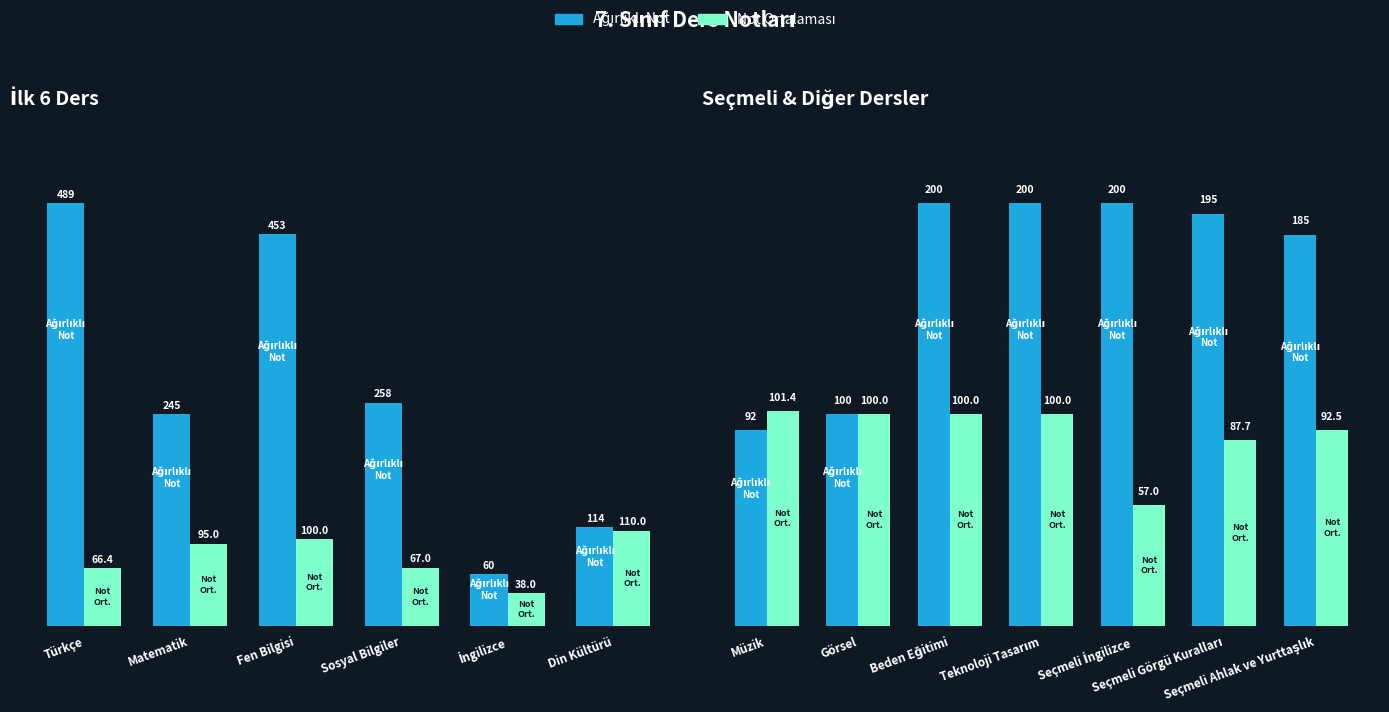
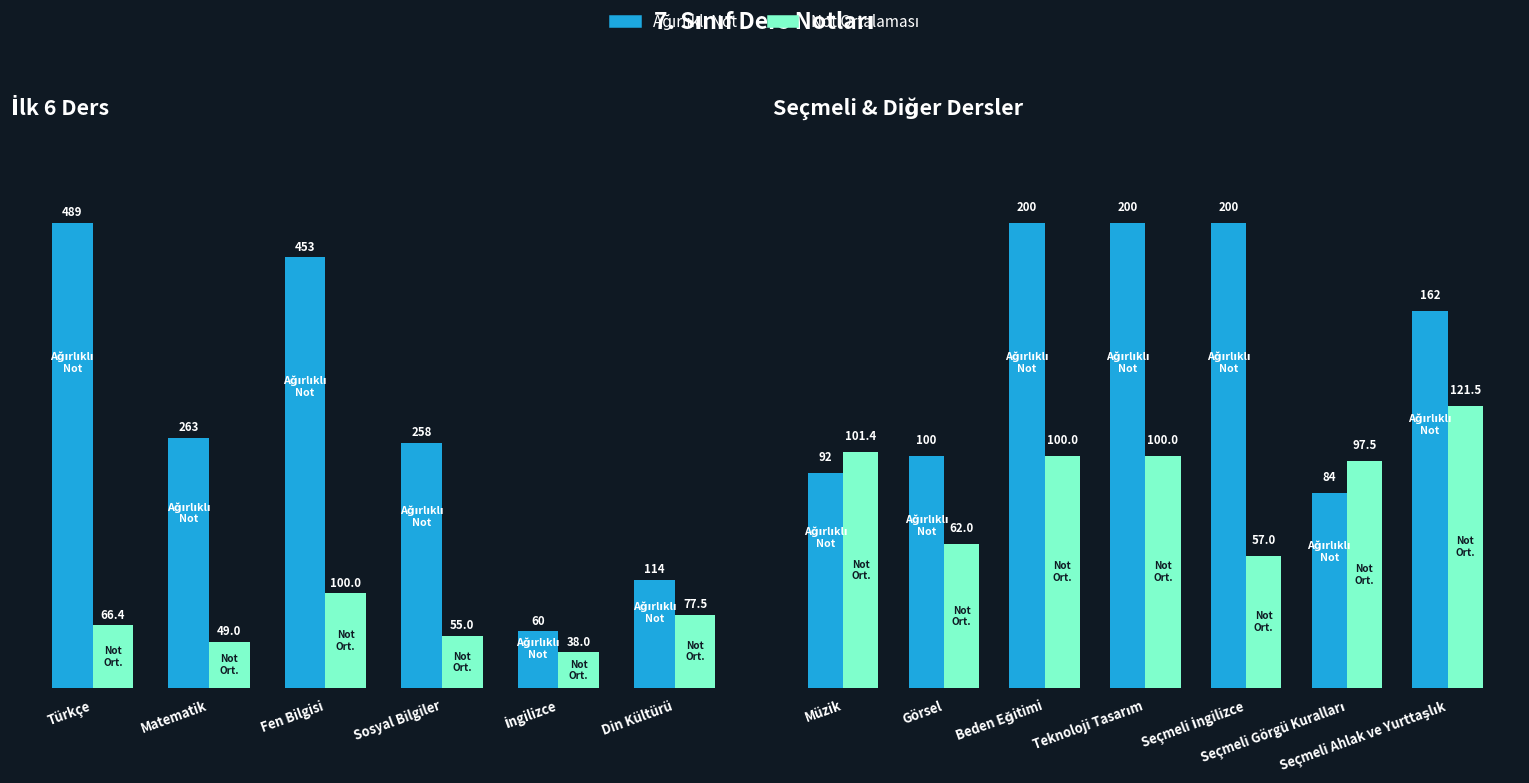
  {
    "İlk 6 Ders": {
      "Ağırlıklı Not": {
        "Türkçe": 489,
-       "Matematik": 245,
+       "Matematik": 263,
        "Fen Bilgisi": 453,
        "Sosyal Bilgiler": 258,
        "İngilizce": 60,
        "Din Kültürü": 114
      },
      "Not Ortalaması": {
        "Türkçe": 66.4,
-       "Matematik": 95.0,
+       "Matematik": 49.0,
        "Fen Bilgisi": 100.0,
-       "Sosyal Bilgiler": 67.0,
+       "Sosyal Bilgiler": 55.0,
        "İngilizce": 38.0,
-       "Din Kültürü": 110.0
+       "Din Kültürü": 77.5
      }
    },
    "Seçmeli & Diğer Dersler": {
      "Ağırlıklı Not": {
        "Müzik": 92,
        "Görsel": 100,
        "Beden Eğitimi": 200,
        "Teknoloji Tasarım": 200,
        "Seçmeli İngilizce": 200,
-       "Seçmeli Görgü Kuralları": 195,
-       "Seçmeli Ahlak ve Yurttaşlık": 185
+       "Seçmeli Görgü Kuralları": 84,
+       "Seçmeli Ahlak ve Yurttaşlık": 162
      },
      "Not Ortalaması": {
        "Müzik": 101.4,
-       "Görsel": 100.0,
+       "Görsel": 62.0,
        "Beden Eğitimi": 100.0,
        "Teknoloji Tasarım": 100.0,
        "Seçmeli İngilizce": 57.0,
-       "Seçmeli Görgü Kuralları": 87.7,
-       "Seçmeli Ahlak ve Yurttaşlık": 92.5
+       "Seçmeli Görgü Kuralları": 97.5,
+       "Seçmeli Ahlak ve Yurttaşlık": 121.5
      }
    }
  }
